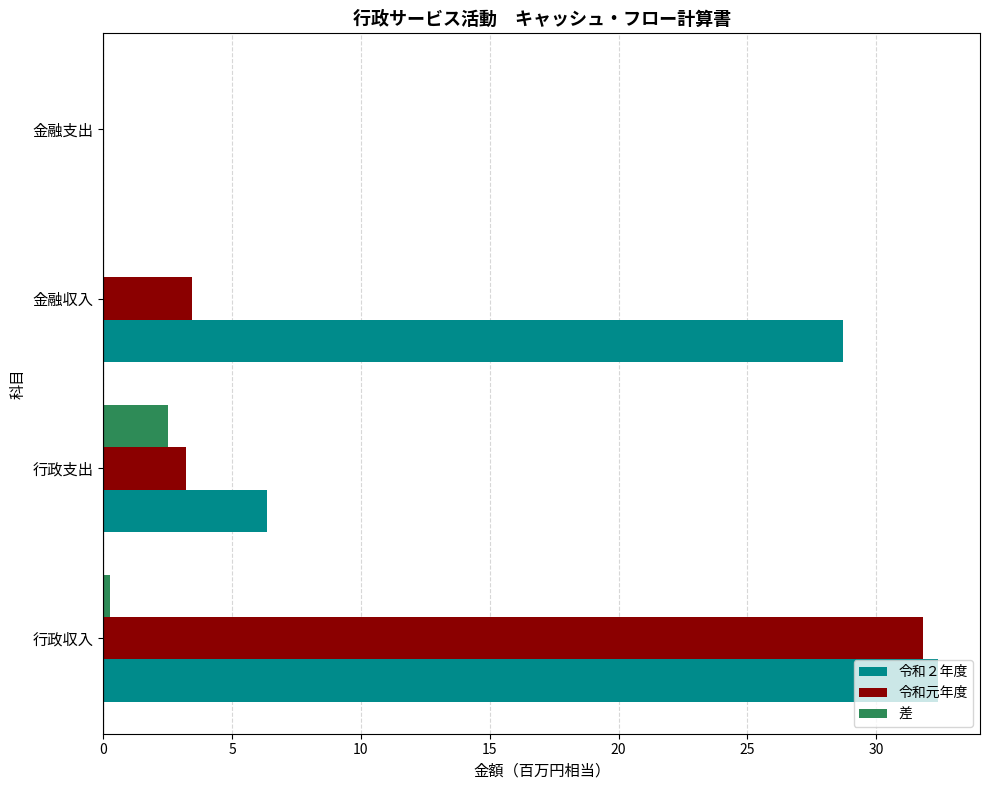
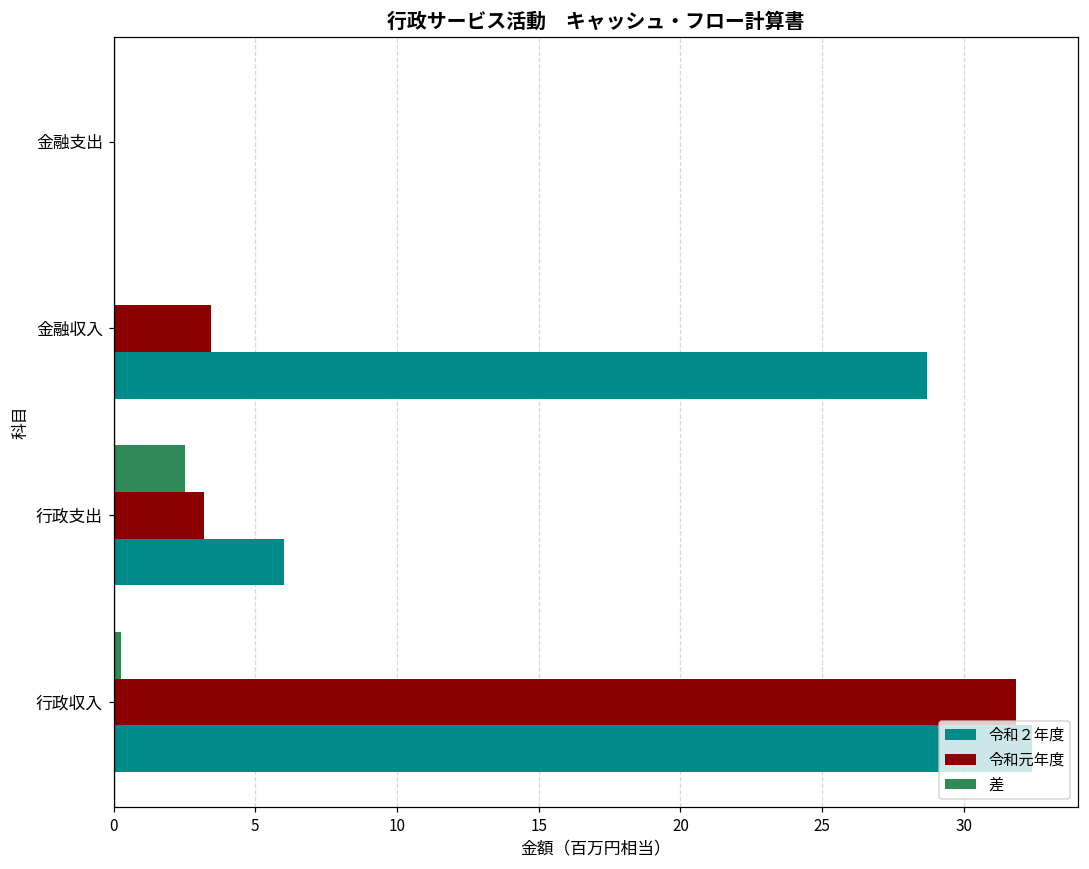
  {
    "令和２年度": {
      "金融支出": 0.0,
      "金融収入": 28.7,
-     "行政支出": 6.4
+     "行政支出": 6.0
    },
    "令和元年度": {
      "金融支出": 0.0,
      "金融収入": 3.4,
      "行政支出": 3.2,
      "行政収入": 31.8
    },
    "差": {
      "金融支出": 0.0,
      "行政支出": 2.5,
      "行政収入": 0.3
    }
  }
